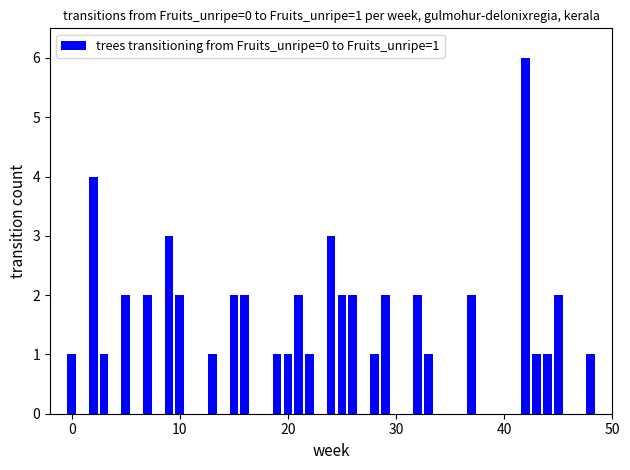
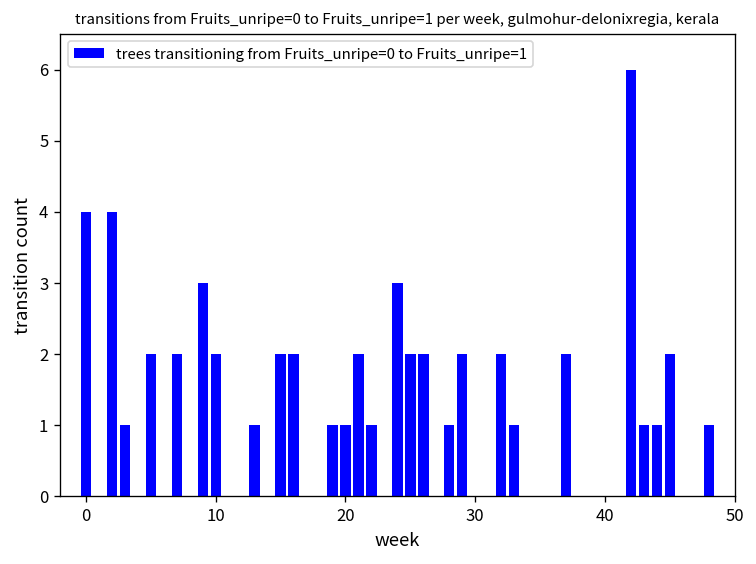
  {
-   "0": 1,
+   "0": 4,
    "10": 2,
    "20": 1
  }
